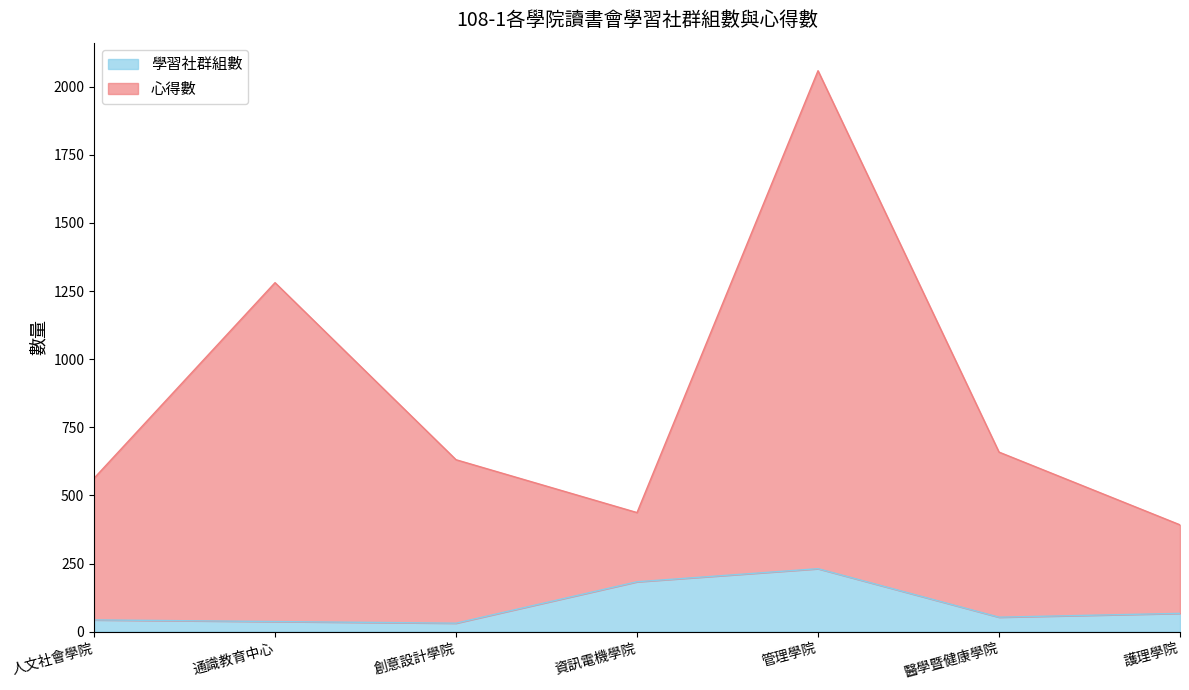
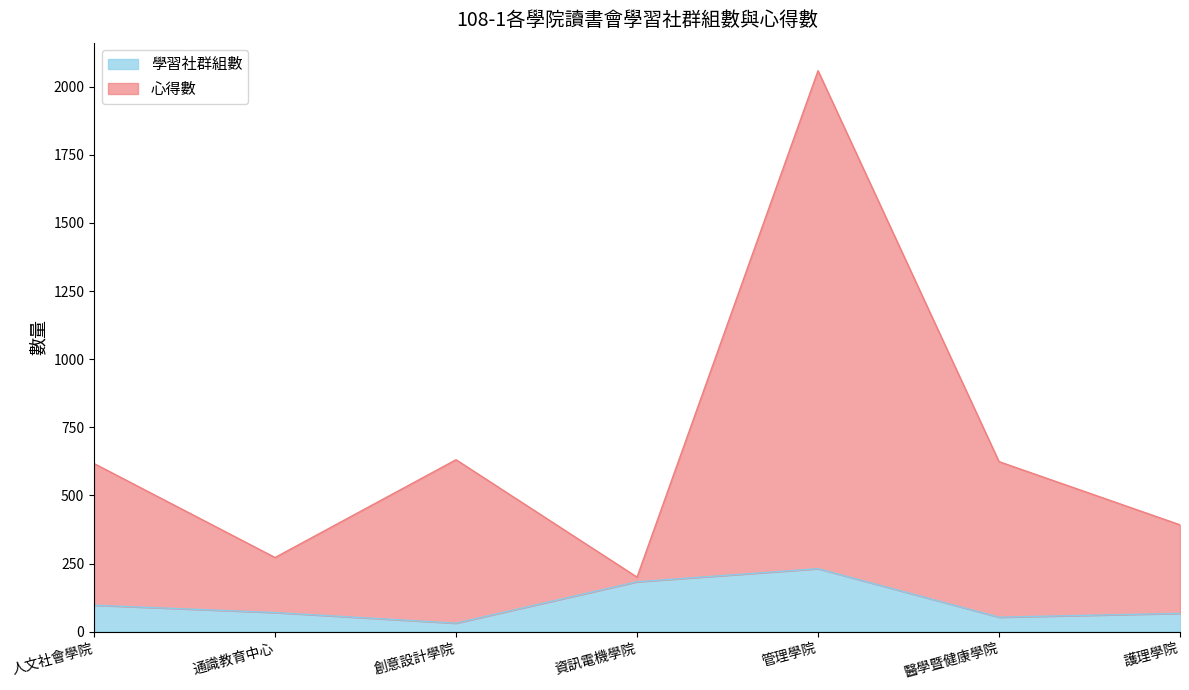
  {
    "學習社群組數": {
-     "人文社會學院": 40,
-     "通識教育中心": 40,
+     "人文社會學院": 100,
+     "通識教育中心": 70,
      "創意設計學院": 30,
      "資訊電機學院": 180,
      "管理學院": 230,
      "醫學暨健康學院": 50,
      "護理學院": 70
    },
    "心得數": {
      "人文社會學院": 520,
-     "通識教育中心": 1240,
+     "通識教育中心": 200,
      "創意設計學院": 600,
-     "資訊電機學院": 250,
+     "資訊電機學院": 20,
      "管理學院": 1830,
-     "醫學暨健康學院": 610,
+     "醫學暨健康學院": 570,
      "護理學院": 330
    }
  }
